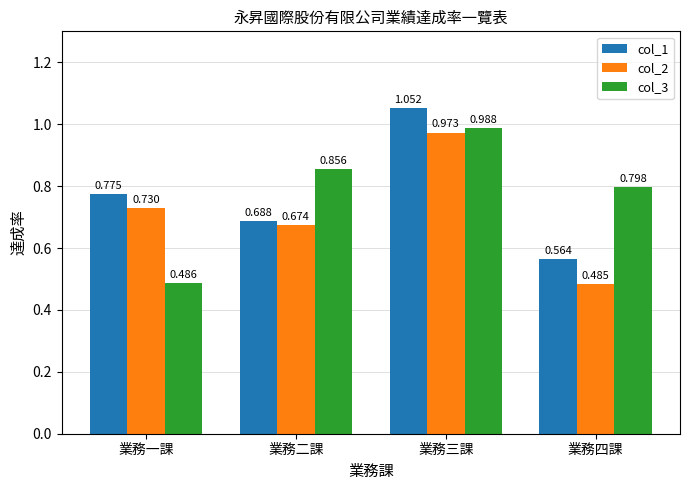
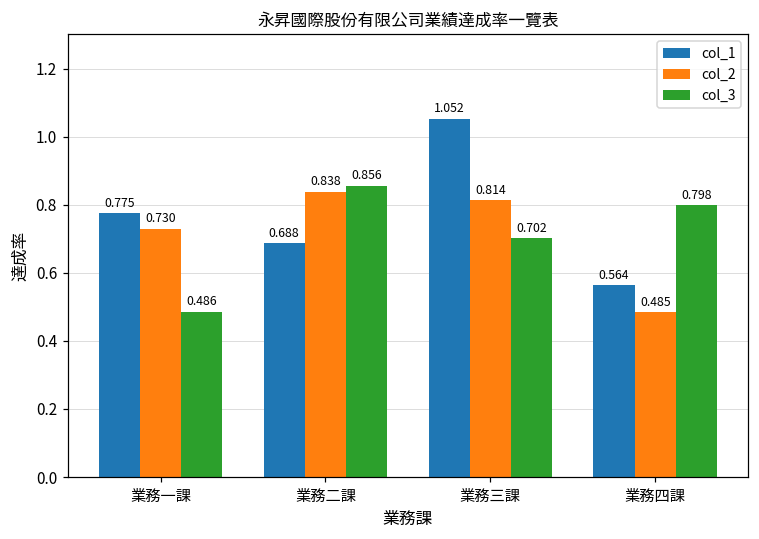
  {
    "col_1": {
      "業務一課": 0.775,
      "業務二課": 0.688,
      "業務三課": 1.052,
      "業務四課": 0.564
    },
    "col_2": {
      "業務一課": 0.730,
-     "業務二課": 0.674,
-     "業務三課": 0.973,
+     "業務二課": 0.838,
+     "業務三課": 0.814,
      "業務四課": 0.485
    },
    "col_3": {
      "業務一課": 0.486,
      "業務二課": 0.856,
-     "業務三課": 0.988,
+     "業務三課": 0.702,
      "業務四課": 0.798
    }
  }
